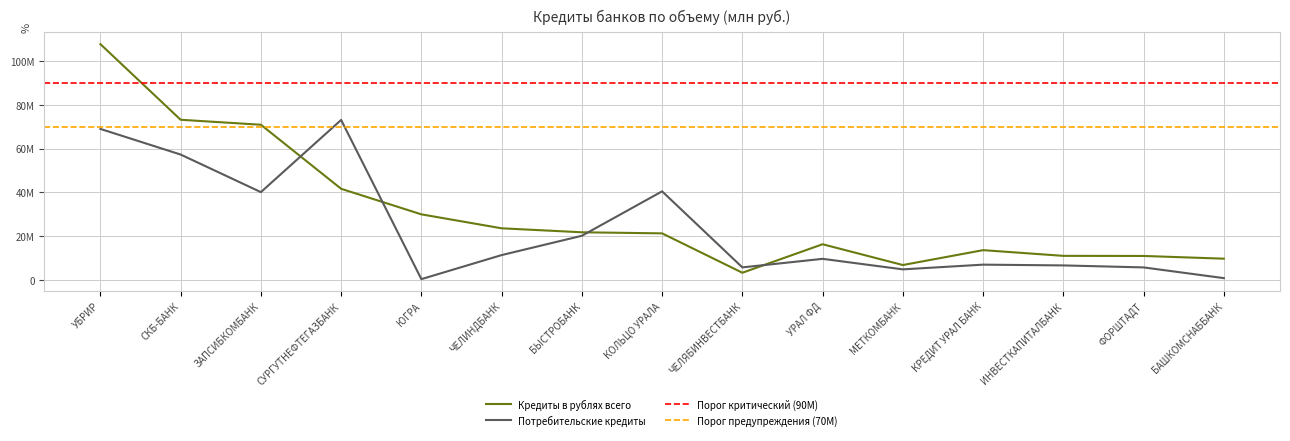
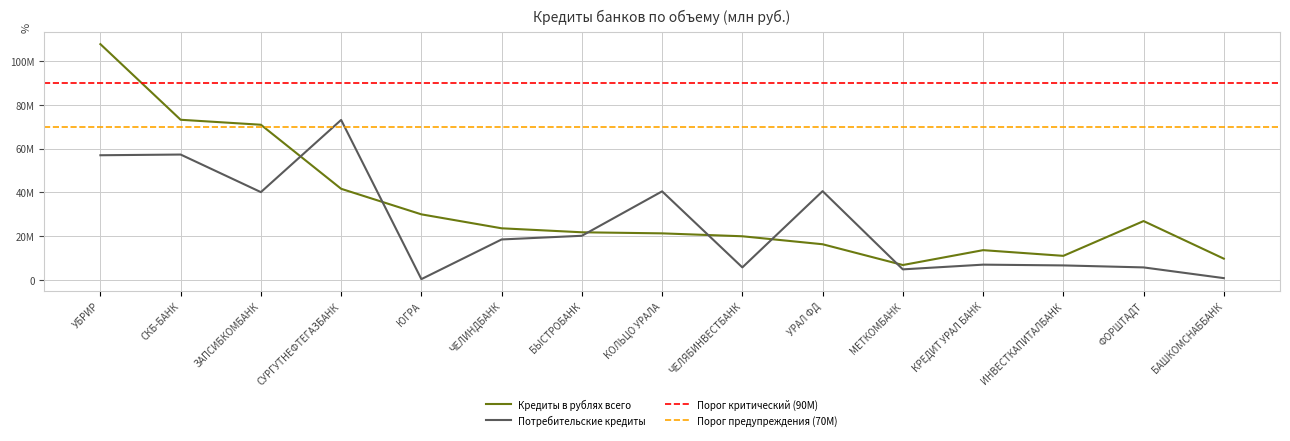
  {
    "Кредиты в рублях всего": {
      "УБРИР": 108000000,
      "СКБ-БАНК": 73000000,
      "ЗАПСИБКОМБАНК": 71000000,
      "СУРГУТНЕФТЕГАЗБАНК": 42000000,
      "ЮГРА": 30000000,
      "ЧЕЛИНДБАНК": 24000000,
      "БЫСТРОБАНК": 22000000,
      "КОЛЬЦО УРАЛА": 21000000,
-     "ЧЕЛЯБИНВЕСТБАНК": 3000000,
+     "ЧЕЛЯБИНВЕСТБАНК": 20000000,
      "УРАЛ ФД": 16000000,
      "МЕТКОМБАНК": 7000000,
      "КРЕДИТ УРАЛ БАНК": 14000000,
      "ИНВЕСТКАПИТАЛБАНК": 11000000,
-     "ФОРШТАДТ": 11000000,
+     "ФОРШТАДТ": 27000000,
      "БАШКОМСНАББАНК": 10000000
    },
    "Потребительские кредиты": {
-     "УБРИР": 69000000,
+     "УБРИР": 57000000,
      "СКБ-БАНК": 57000000,
      "ЗАПСИБКОМБАНК": 40000000,
      "СУРГУТНЕФТЕГАЗБАНК": 73000000,
      "ЮГРА": 0,
-     "ЧЕЛИНДБАНК": 11000000,
+     "ЧЕЛИНДБАНК": 18000000,
      "БЫСТРОБАНК": 20000000,
      "КОЛЬЦО УРАЛА": 40000000,
      "ЧЕЛЯБИНВЕСТБАНК": 6000000,
-     "УРАЛ ФД": 10000000,
+     "УРАЛ ФД": 41000000,
      "МЕТКОМБАНК": 5000000,
      "КРЕДИТ УРАЛ БАНК": 7000000,
      "ИНВЕСТКАПИТАЛБАНК": 7000000,
      "ФОРШТАДТ": 6000000,
      "БАШКОМСНАББАНК": 1000000
    }
  }
